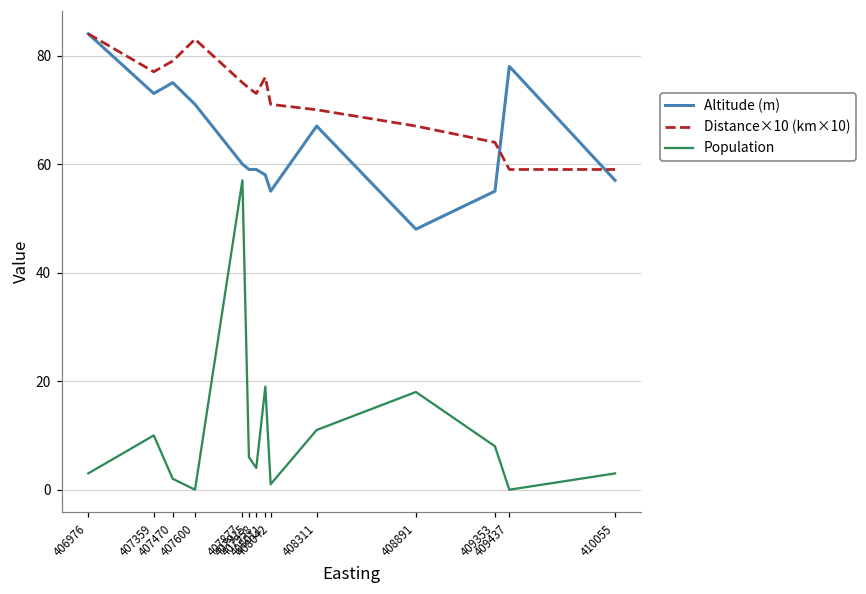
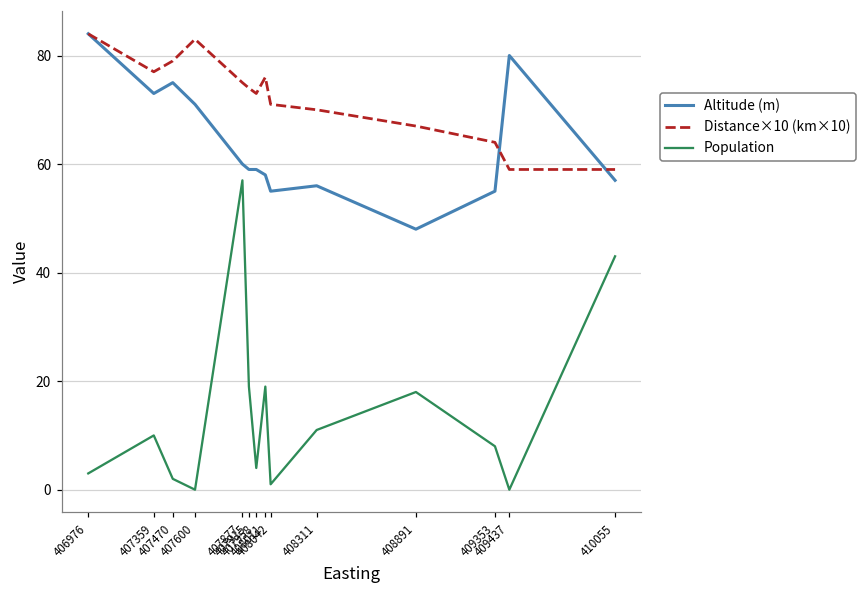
  {
    "Altitude (m)": {
      "407359": 73,
      "407470": 75,
      "407600": 71,
      "407877": 60,
      "407915": 59,
      "407958": 59,
      "408011": 58,
      "408042": 55,
-     "408311": 67,
+     "408311": 56,
      "408891": 48,
      "409353": 55,
-     "409437": 78,
+     "409437": 80,
      "410055": 57
    },
    "Distance×10 (km×10)": {
      "407359": 77,
      "407470": 79,
      "407600": 83,
      "407877": 75,
      "407915": 74,
      "407958": 73,
      "408011": 76,
      "408042": 71,
      "408311": 70,
      "408891": 67,
      "409353": 64,
      "409437": 59,
      "410055": 59
    },
    "Population": {
      "406976": 3,
      "407359": 10,
      "407470": 2,
      "407600": 0,
      "407877": 57,
-     "407915": 6,
+     "407915": 19,
      "407958": 4,
      "408011": 19,
      "408042": 1,
      "408311": 11,
      "408891": 18,
      "409353": 8,
      "409437": 0,
-     "410055": 3
+     "410055": 43
    }
  }
